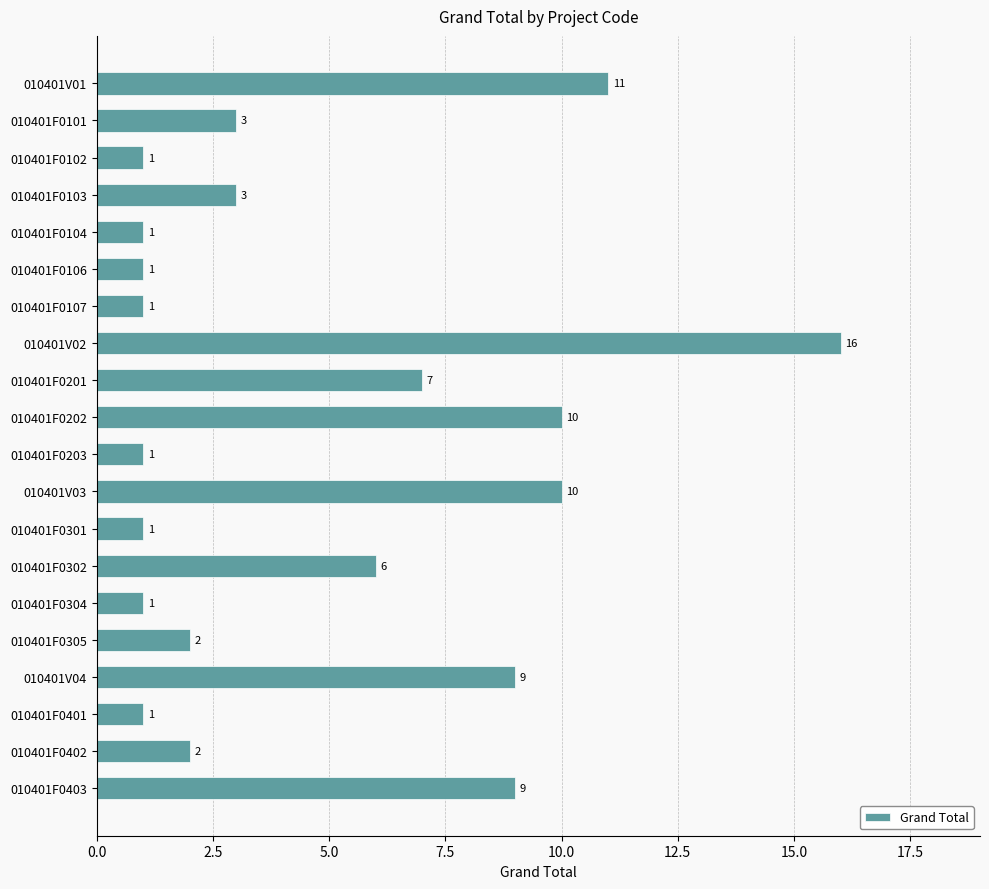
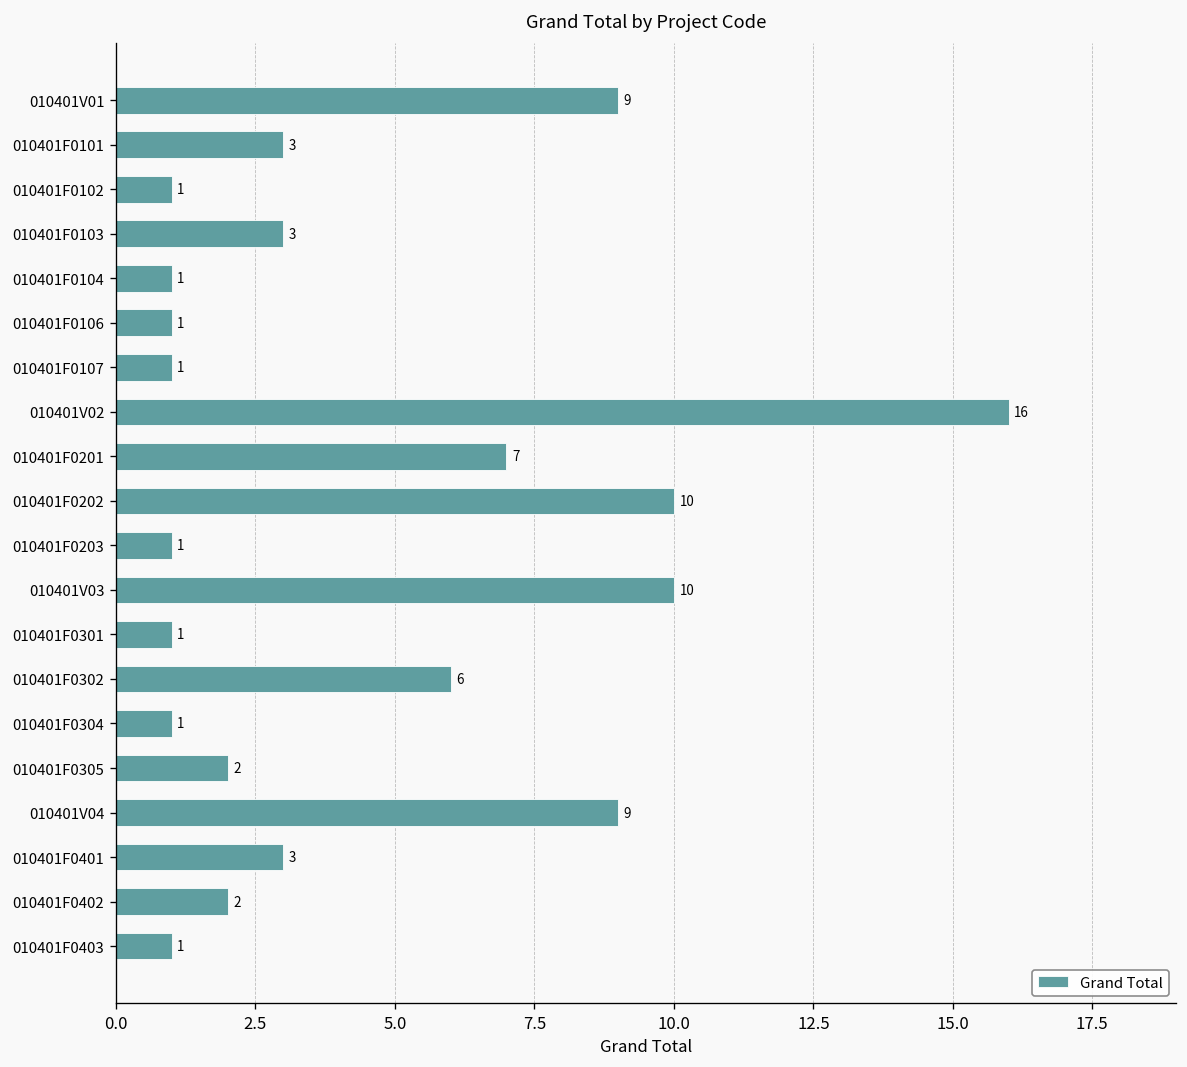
  {
-   "010401V01": 11,
+   "010401V01": 9,
    "010401F0101": 3,
    "010401F0102": 1,
    "010401F0103": 3,
    "010401F0104": 1,
    "010401F0106": 1,
    "010401F0107": 1,
    "010401V02": 16,
    "010401F0201": 7,
    "010401F0202": 10,
    "010401F0203": 1,
    "010401V03": 10,
    "010401F0301": 1,
    "010401F0302": 6,
    "010401F0304": 1,
    "010401F0305": 2,
    "010401V04": 9,
-   "010401F0401": 1,
+   "010401F0401": 3,
    "010401F0402": 2,
-   "010401F0403": 9
+   "010401F0403": 1
  }
